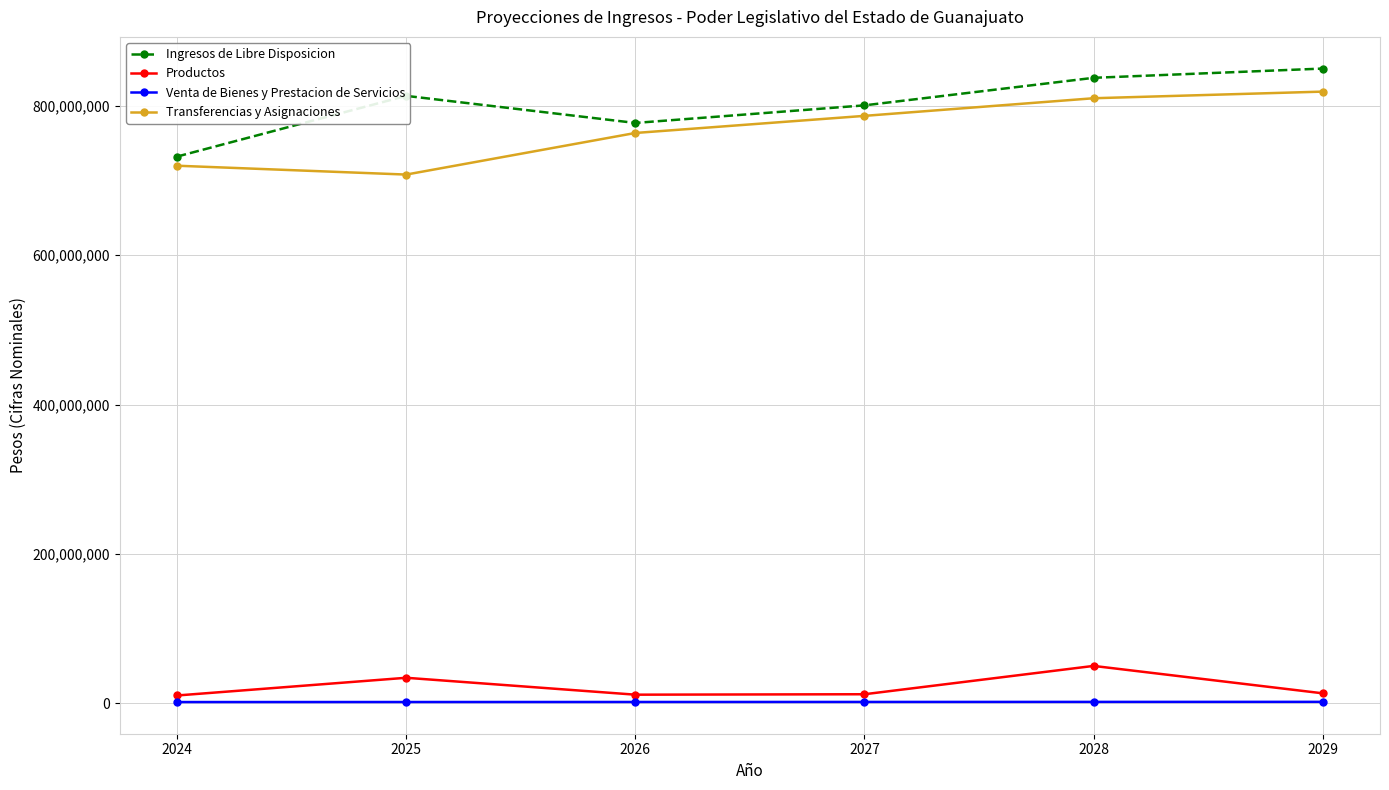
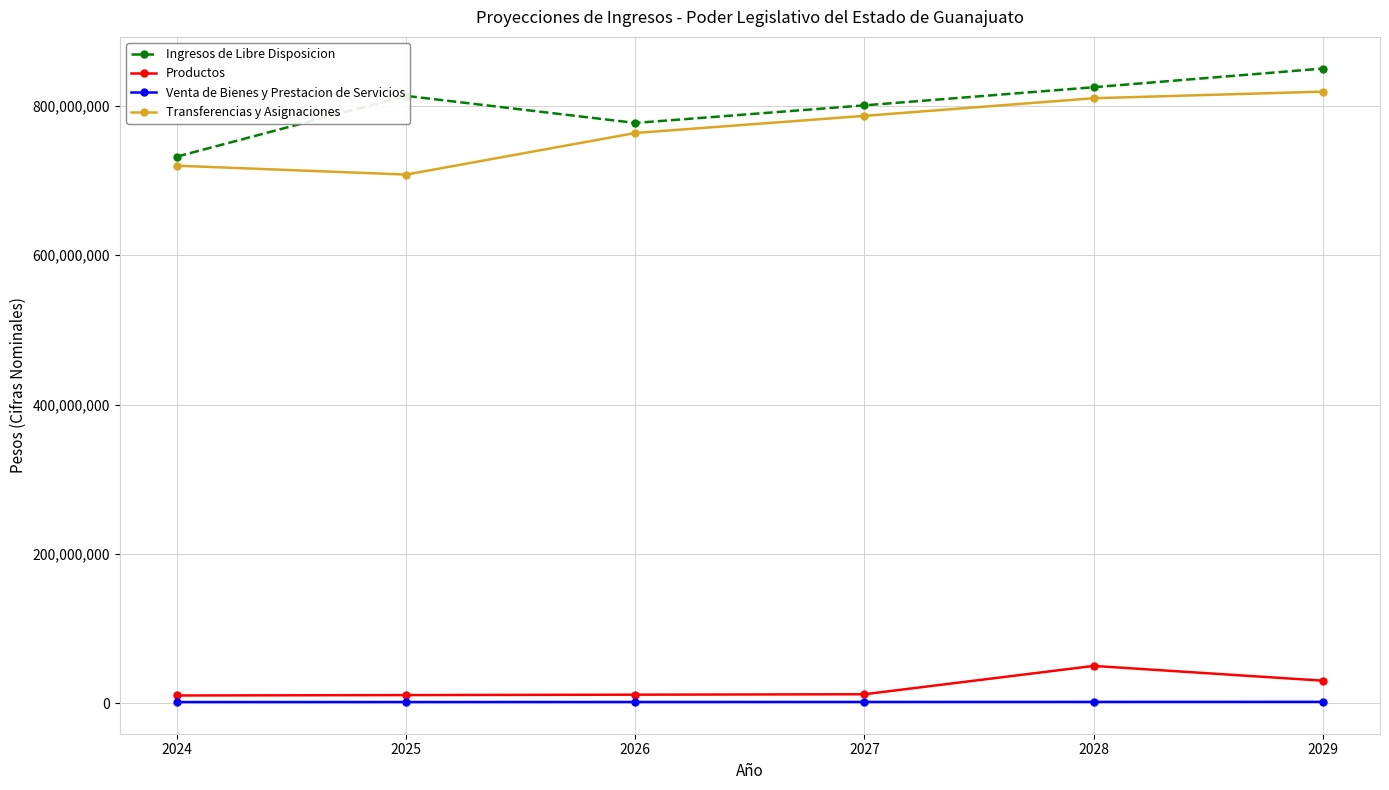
  {
    "Ingresos de Libre Disposicion": {
      "2024": "730,000,000",
      "2026": "780,000,000",
      "2027": "800,000,000",
-     "2028": "840,000,000",
+     "2028": "820,000,000",
      "2029": "850,000,000"
    },
    "Productos": {
      "2024": "10,000,000",
-     "2025": "30,000,000",
+     "2025": "10,000,000",
      "2026": "10,000,000",
      "2027": "10,000,000",
      "2028": "50,000,000",
-     "2029": "10,000,000"
+     "2029": "30,000,000"
    },
    "Venta de Bienes y Prestacion de Servicios": {
      "2024": "0",
      "2025": "0",
      "2026": "0",
      "2027": "0",
      "2028": "0",
      "2029": "0"
    },
    "Transferencias y Asignaciones": {
      "2024": "720,000,000",
      "2025": "710,000,000",
      "2026": "760,000,000",
      "2027": "790,000,000",
      "2028": "810,000,000",
      "2029": "820,000,000"
    }
  }
